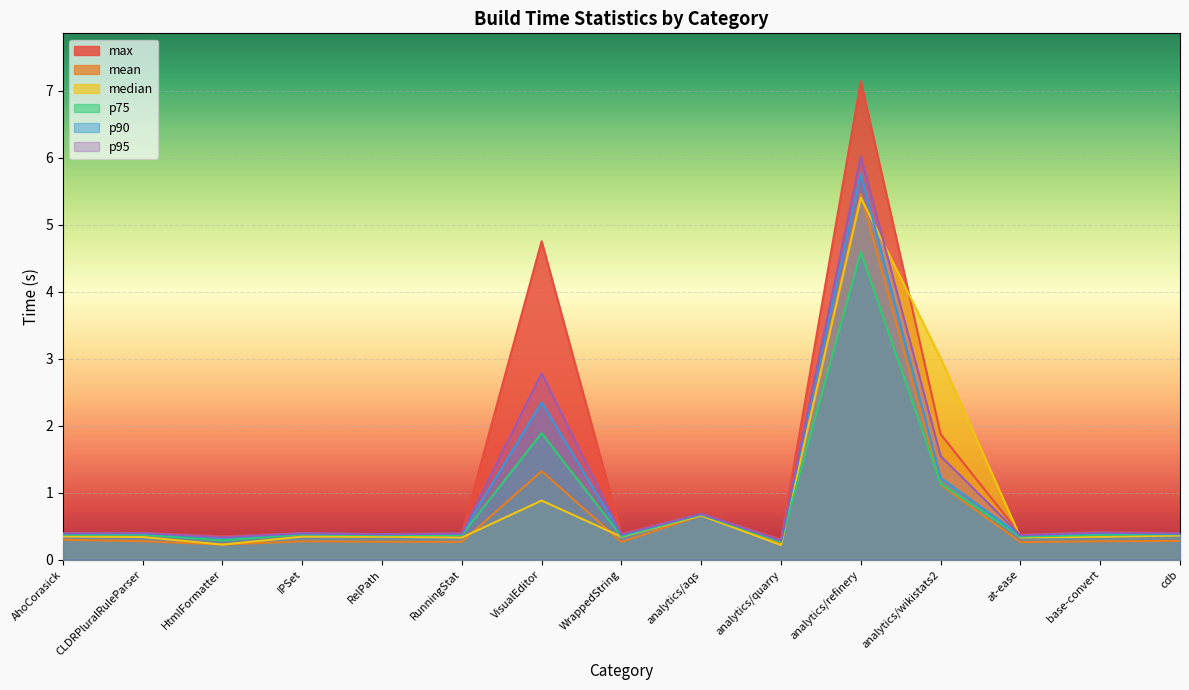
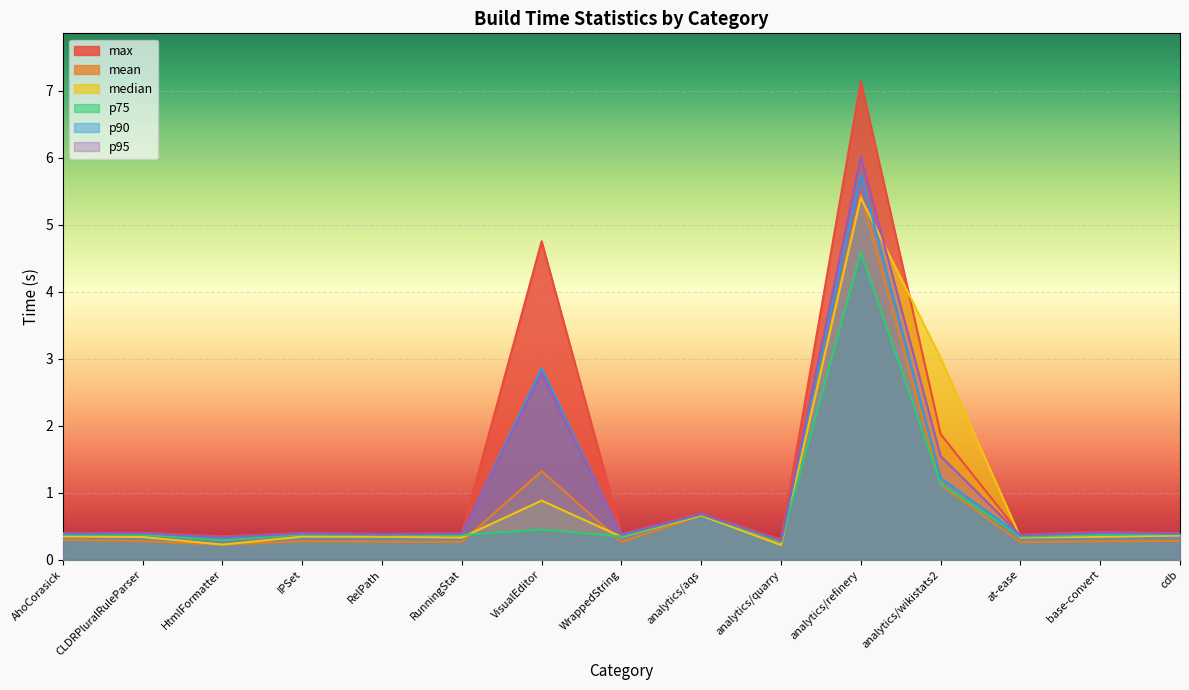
  {
    "median": {
      "VisualEditor": 0.9,
      "analytics/refinery": 5.4,
      "analytics/wikistats2": 3.0
    },
    "p75": {
-     "VisualEditor": 1.9,
+     "VisualEditor": 0.5,
      "analytics/refinery": 4.6
    },
    "p90": {
-     "VisualEditor": 2.3,
+     "VisualEditor": 2.9,
      "analytics/refinery": 5.8,
      "analytics/wikistats2": 1.2
    },
    "p95": {
      "VisualEditor": 2.8,
      "analytics/refinery": 6.0,
      "analytics/wikistats2": 1.5
    }
  }
